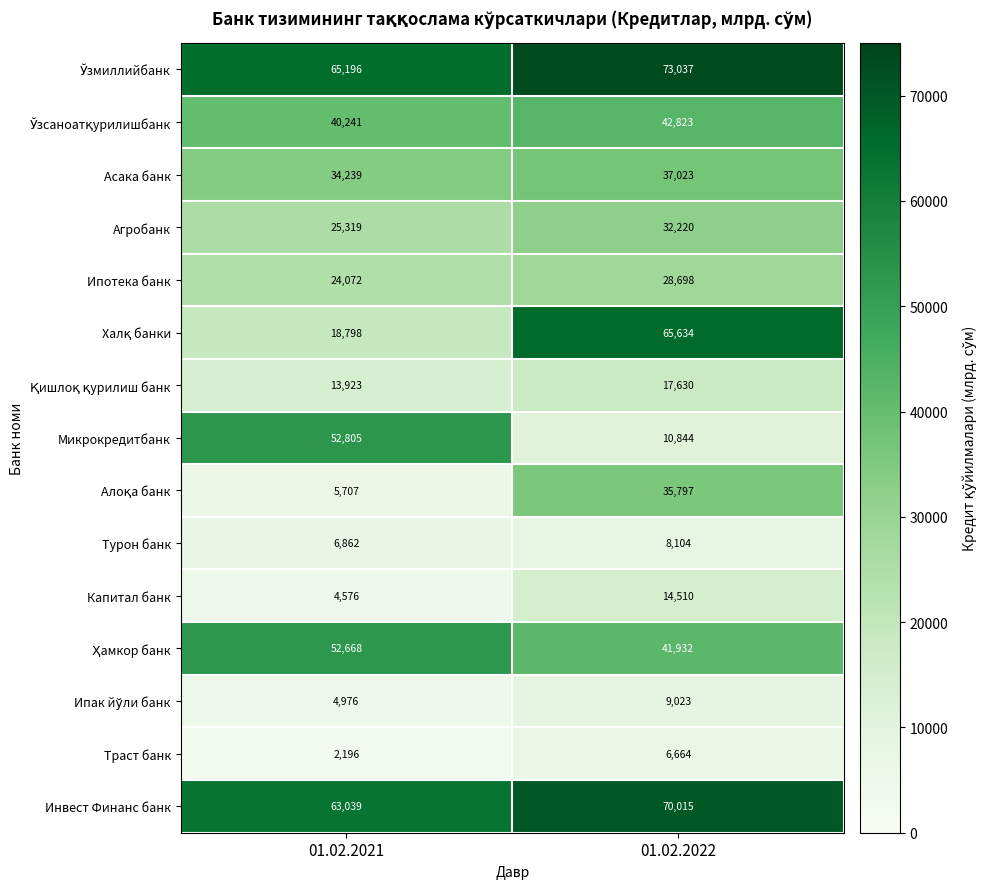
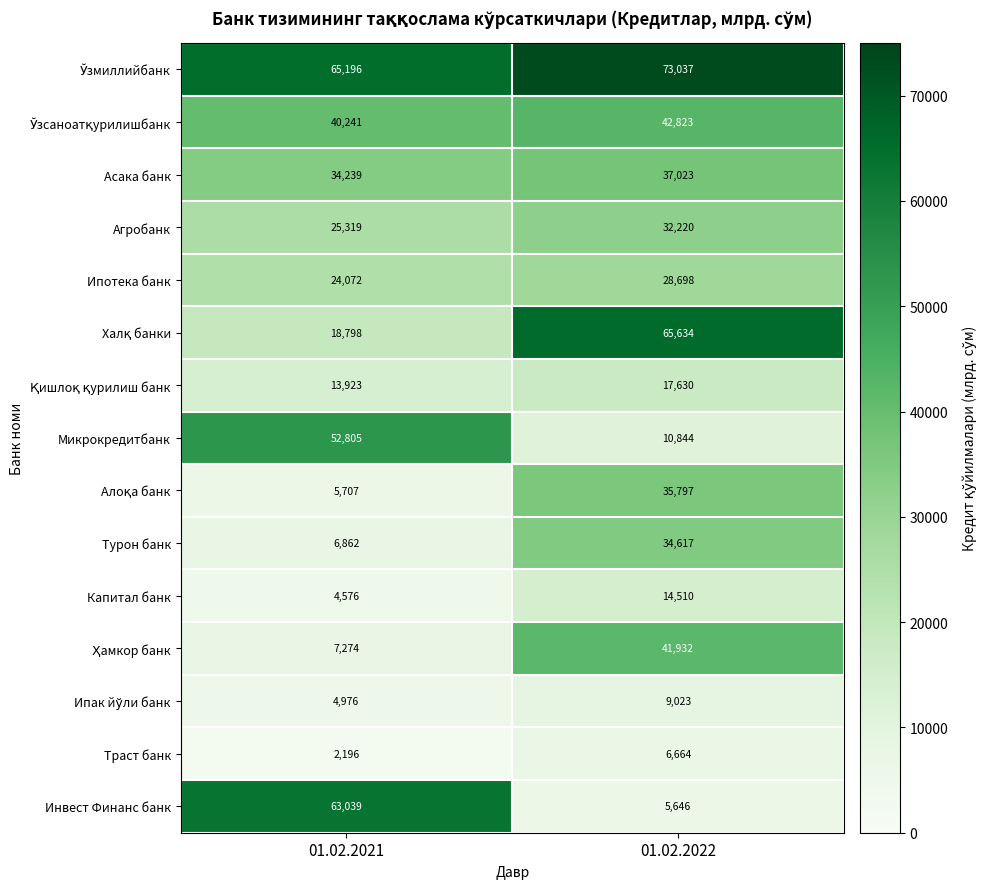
  {
    "Ўзмиллийбанк": {
      "01.02.2021": "65,196",
      "01.02.2022": "73,037"
    },
    "Ўзсаноатқурилишбанк": {
      "01.02.2021": "40,241",
      "01.02.2022": "42,823"
    },
    "Асака банк": {
      "01.02.2021": "34,239",
      "01.02.2022": "37,023"
    },
    "Агробанк": {
      "01.02.2021": "25,319",
      "01.02.2022": "32,220"
    },
    "Ипотека банк": {
      "01.02.2021": "24,072",
      "01.02.2022": "28,698"
    },
    "Халқ банки": {
      "01.02.2021": "18,798",
      "01.02.2022": "65,634"
    },
    "Қишлоқ қурилиш банк": {
      "01.02.2021": "13,923",
      "01.02.2022": "17,630"
    },
    "Микрокредитбанк": {
      "01.02.2021": "52,805",
      "01.02.2022": "10,844"
    },
    "Алоқа банк": {
      "01.02.2021": "5,707",
      "01.02.2022": "35,797"
    },
    "Турон банк": {
      "01.02.2021": "6,862",
-     "01.02.2022": "8,104"
+     "01.02.2022": "34,617"
    },
    "Капитал банк": {
      "01.02.2021": "4,576",
      "01.02.2022": "14,510"
    },
    "Ҳамкор банк": {
-     "01.02.2021": "52,668",
+     "01.02.2021": "7,274",
      "01.02.2022": "41,932"
    },
    "Ипак йўли банк": {
      "01.02.2021": "4,976",
      "01.02.2022": "9,023"
    },
    "Траст банк": {
      "01.02.2021": "2,196",
      "01.02.2022": "6,664"
    },
    "Инвест Финанс банк": {
      "01.02.2021": "63,039",
-     "01.02.2022": "70,015"
+     "01.02.2022": "5,646"
    }
  }
